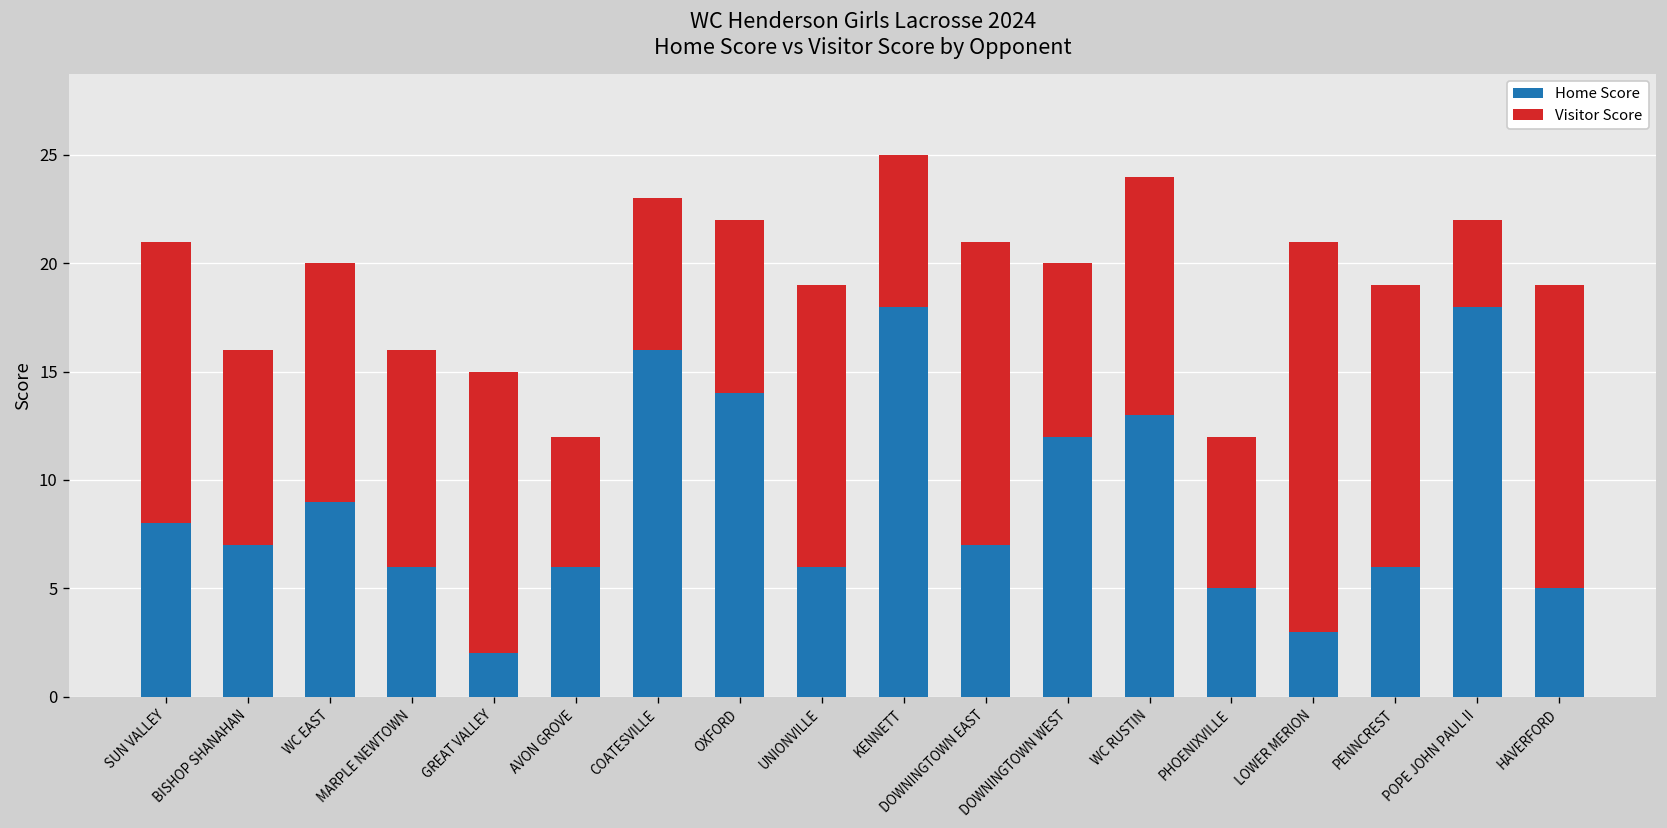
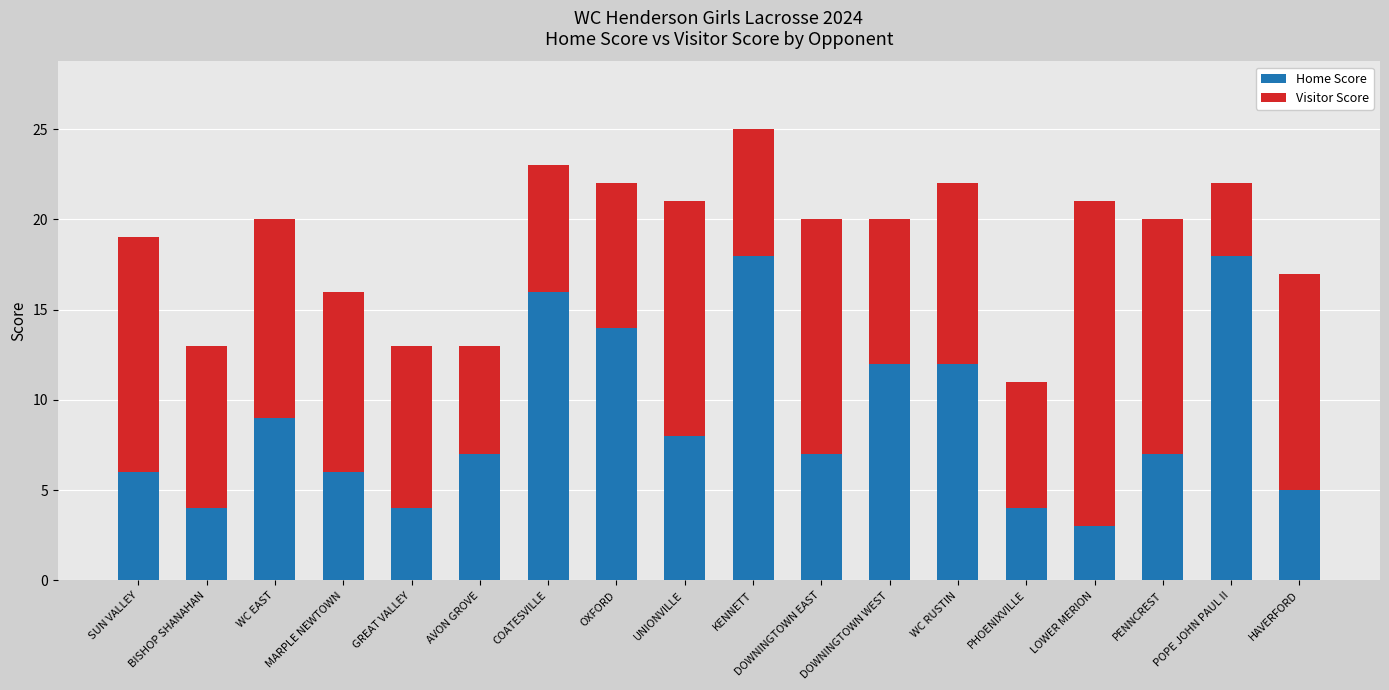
  {
    "Home Score": {
-     "SUN VALLEY": 8,
-     "BISHOP SHANAHAN": 7,
+     "SUN VALLEY": 6,
+     "BISHOP SHANAHAN": 4,
      "WC EAST": 9,
      "MARPLE NEWTOWN": 6,
-     "GREAT VALLEY": 2,
-     "AVON GROVE": 6,
+     "GREAT VALLEY": 4,
+     "AVON GROVE": 7,
      "COATESVILLE": 16,
      "OXFORD": 14,
-     "UNIONVILLE": 6,
+     "UNIONVILLE": 8,
      "KENNETT": 18,
      "DOWNINGTOWN EAST": 7,
      "DOWNINGTOWN WEST": 12,
-     "WC RUSTIN": 13,
-     "PHOENIXVILLE": 5,
+     "WC RUSTIN": 12,
+     "PHOENIXVILLE": 4,
      "LOWER MERION": 3,
-     "PENNCREST": 6,
+     "PENNCREST": 7,
      "POPE JOHN PAUL II": 18,
      "HAVERFORD": 5
    },
    "Visitor Score": {
      "SUN VALLEY": 13,
      "BISHOP SHANAHAN": 9,
      "WC EAST": 11,
      "MARPLE NEWTOWN": 10,
-     "GREAT VALLEY": 13,
+     "GREAT VALLEY": 9,
      "AVON GROVE": 6,
      "COATESVILLE": 7,
      "OXFORD": 8,
      "UNIONVILLE": 13,
      "KENNETT": 7,
-     "DOWNINGTOWN EAST": 14,
+     "DOWNINGTOWN EAST": 13,
      "DOWNINGTOWN WEST": 8,
-     "WC RUSTIN": 11,
+     "WC RUSTIN": 10,
      "PHOENIXVILLE": 7,
      "LOWER MERION": 18,
      "PENNCREST": 13,
      "POPE JOHN PAUL II": 4,
-     "HAVERFORD": 14
+     "HAVERFORD": 12
    }
  }
